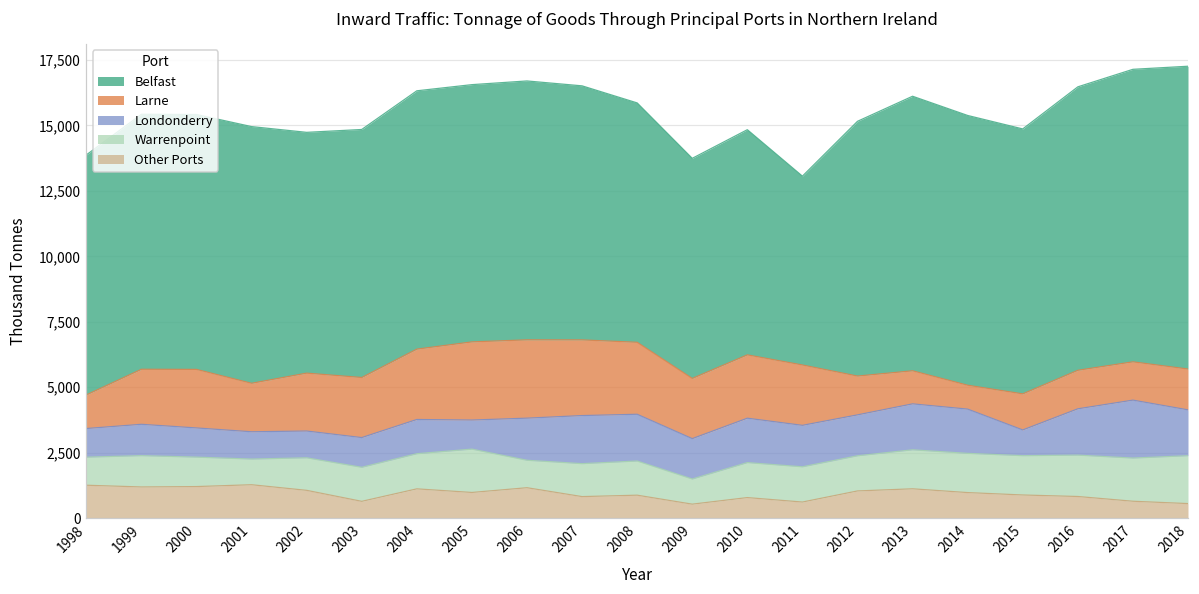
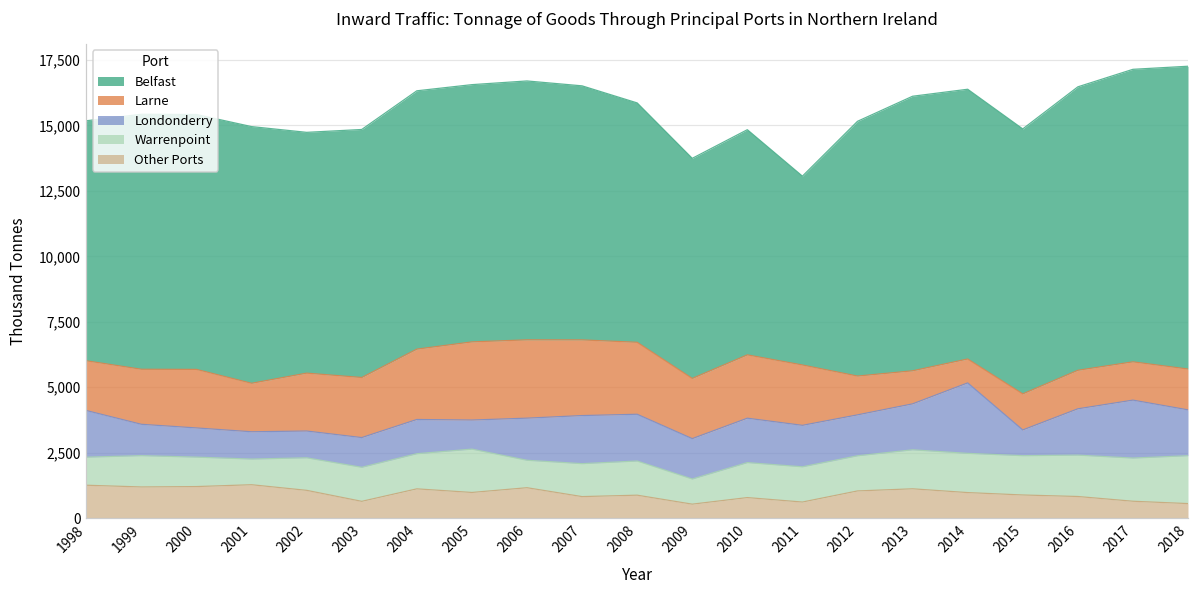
  {
    "Other Ports": {
      "1998": "1,300",
      "1999": "1,200",
      "2000": "1,200",
      "2001": "1,300",
      "2002": "1,100",
      "2003": "600",
      "2004": "1,100",
      "2005": "1,000",
      "2006": "1,200",
      "2007": "800",
      "2008": "900",
      "2009": "500",
      "2010": "800",
      "2011": "600",
      "2012": "1,000",
      "2013": "1,100",
      "2014": "1,000",
      "2015": "900",
      "2016": "800",
      "2017": "600",
      "2018": "600"
    },
    "Warrenpoint": {
      "1998": "1,100",
      "1999": "1,200",
      "2000": "1,100",
      "2001": "1,000",
      "2002": "1,200",
      "2003": "1,300",
      "2004": "1,300",
      "2005": "1,700",
      "2006": "1,000",
      "2007": "1,300",
      "2008": "1,300",
      "2009": "1,000",
      "2010": "1,300",
      "2011": "1,300",
      "2012": "1,300",
      "2013": "1,500",
      "2014": "1,500",
      "2015": "1,500",
      "2016": "1,600",
      "2017": "1,600",
      "2018": "1,800"
    },
    "Londonderry": {
-     "1998": "1,100",
+     "1998": "1,800",
      "1999": "1,200",
      "2000": "1,100",
      "2001": "1,000",
      "2002": "1,000",
      "2003": "1,100",
      "2004": "1,300",
      "2005": "1,100",
      "2006": "1,600",
      "2007": "1,800",
      "2008": "1,800",
      "2009": "1,500",
      "2010": "1,700",
      "2011": "1,600",
      "2012": "1,600",
      "2013": "1,800",
-     "2014": "1,700",
+     "2014": "2,700",
      "2015": "1,000",
      "2016": "1,800",
      "2017": "2,200",
      "2018": "1,800"
    },
    "Larne": {
-     "1998": "1,300",
+     "1998": "1,900",
      "1999": "2,100",
      "2000": "2,200",
      "2001": "1,900",
      "2002": "2,200",
      "2003": "2,300",
      "2004": "2,700",
      "2005": "3,000",
      "2006": "3,000",
      "2007": "2,900",
      "2008": "2,700",
      "2009": "2,300",
      "2010": "2,400",
      "2011": "2,300",
      "2012": "1,500",
      "2013": "1,300",
      "2014": "900",
      "2015": "1,400",
      "2016": "1,500",
      "2017": "1,500",
      "2018": "1,600"
    },
    "Belfast": {
      "1998": "9,200",
      "2001": "9,800",
      "2002": "9,200",
      "2003": "9,500",
      "2004": "9,900",
      "2005": "9,800",
      "2006": "9,900",
      "2007": "9,700",
      "2008": "9,100",
      "2009": "8,400",
      "2010": "8,600",
      "2011": "7,200",
      "2012": "9,700",
      "2013": "10,500",
      "2014": "10,300",
      "2015": "10,100",
      "2016": "10,800",
      "2017": "11,200",
      "2018": "11,600"
    }
  }
